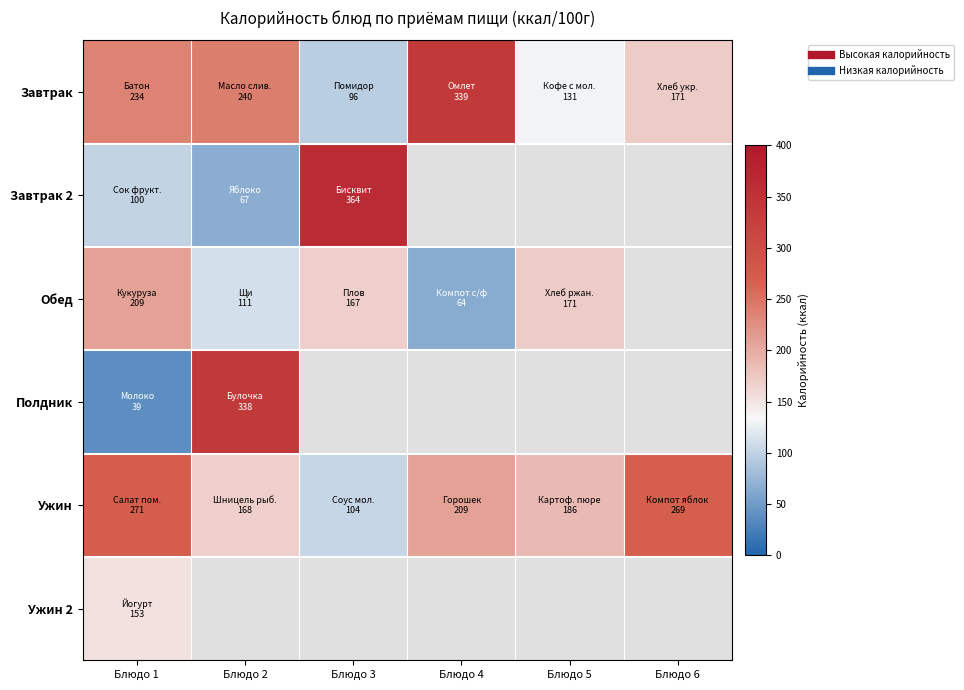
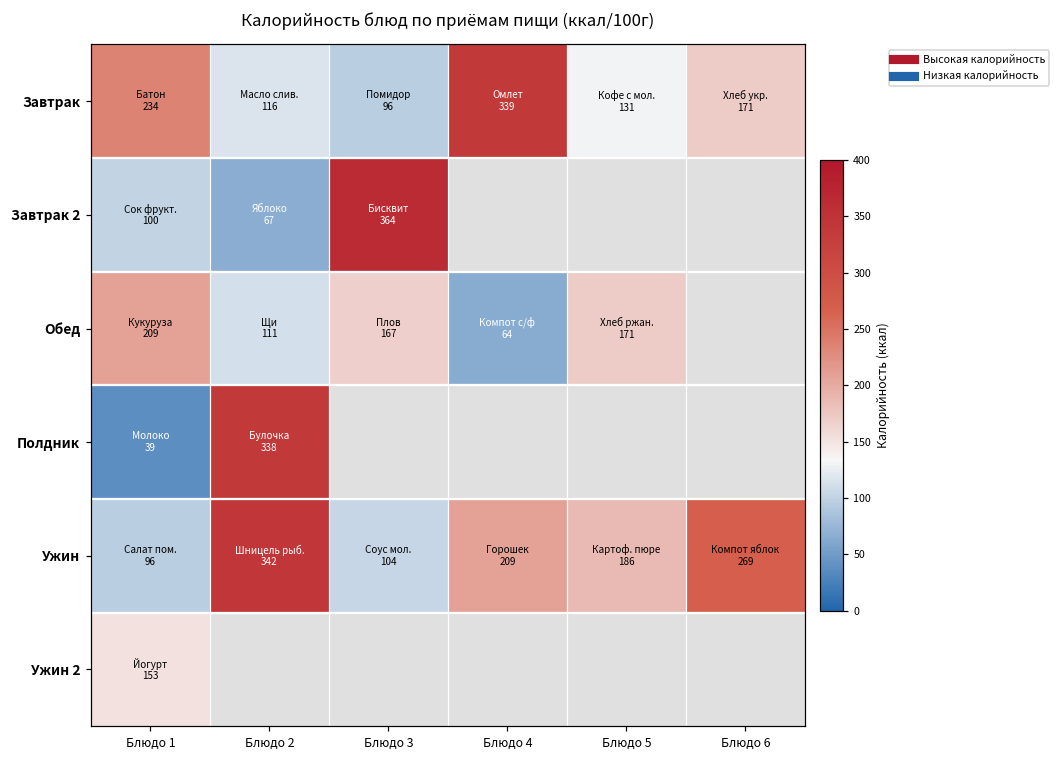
  {
    "Завтрак": {
      "Блюдо 1": 234,
-     "Блюдо 2": 240,
+     "Блюдо 2": 116,
      "Блюдо 3": 96,
      "Блюдо 4": 339,
      "Блюдо 5": 131,
      "Блюдо 6": 171
    },
    "Завтрак 2": {
      "Блюдо 1": 100,
      "Блюдо 2": 67,
      "Блюдо 3": 364
    },
    "Обед": {
      "Блюдо 1": 209,
      "Блюдо 2": 111,
      "Блюдо 3": 167,
      "Блюдо 4": 64,
      "Блюдо 5": 171
    },
    "Полдник": {
      "Блюдо 1": 39,
      "Блюдо 2": 338
    },
    "Ужин": {
-     "Блюдо 1": 271,
-     "Блюдо 2": 168,
+     "Блюдо 1": 96,
+     "Блюдо 2": 342,
      "Блюдо 3": 104,
      "Блюдо 4": 209,
      "Блюдо 5": 186,
      "Блюдо 6": 269
    },
    "Ужин 2": {
      "Блюдо 1": 153
    }
  }
